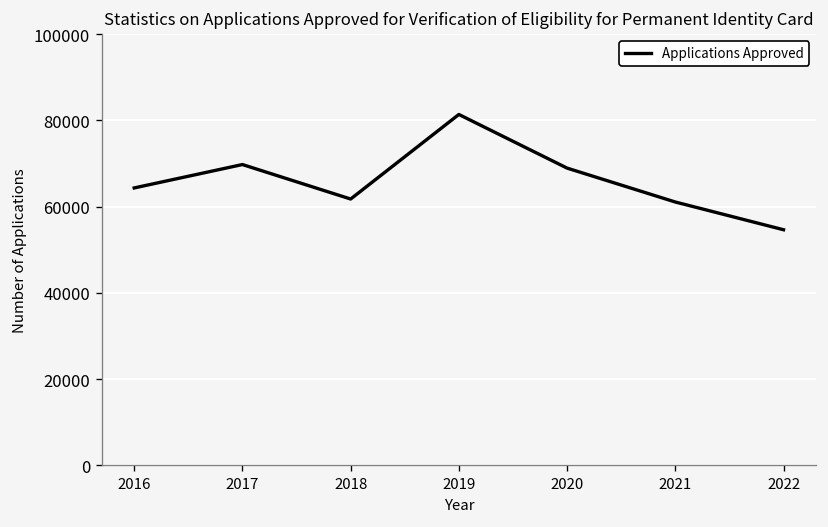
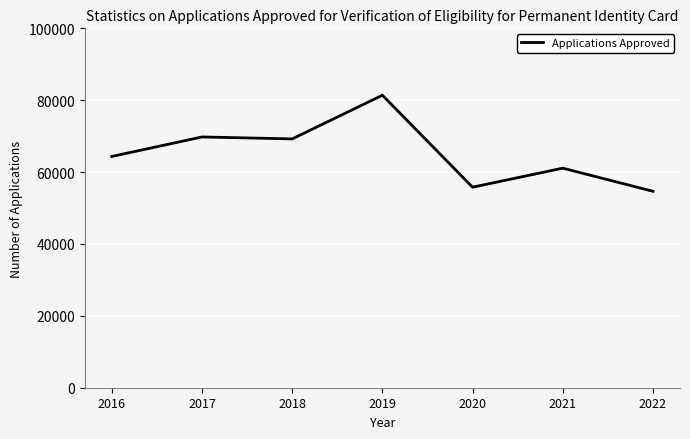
  {
    "2016": 64000,
    "2017": 70000,
-   "2018": 62000,
+   "2018": 69000,
    "2019": 81000,
-   "2020": 69000,
+   "2020": 56000,
    "2021": 61000,
    "2022": 55000
  }
